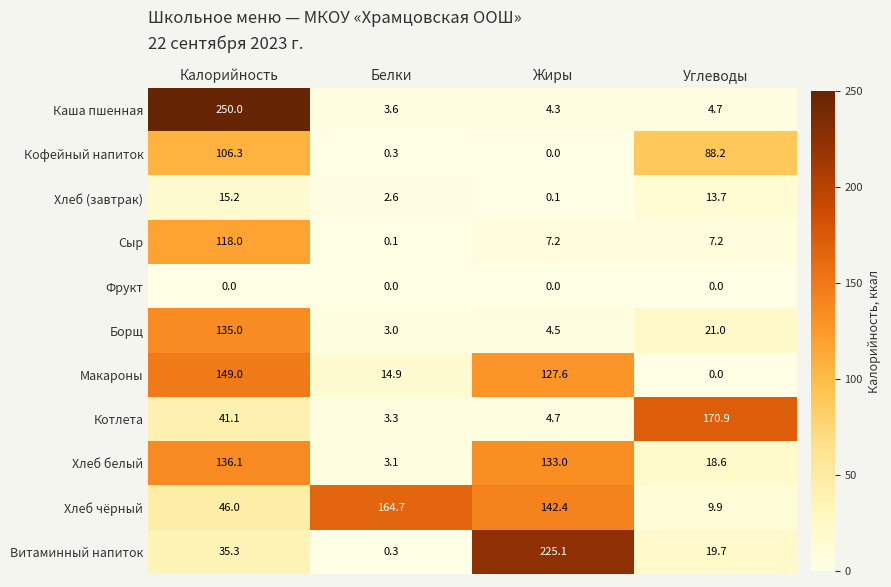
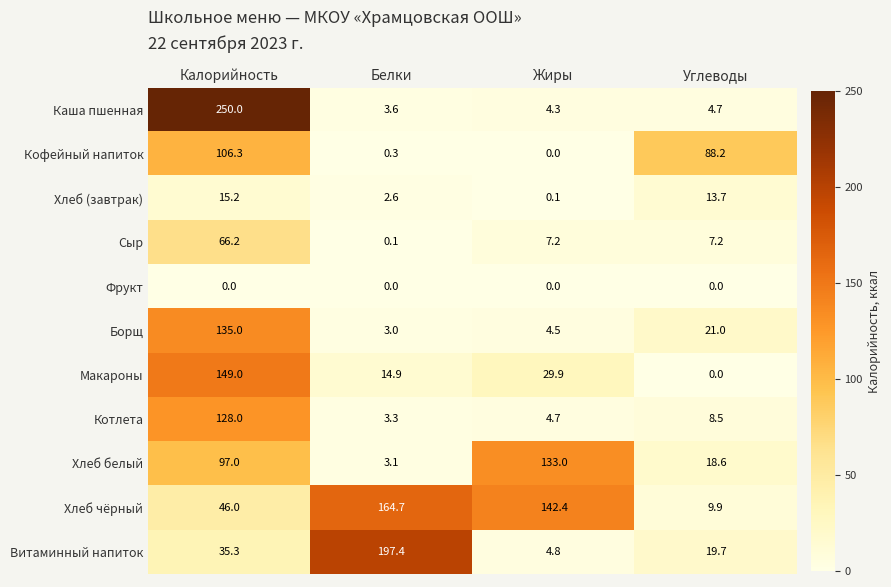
  {
    "Каша пшенная": {
      "Калорийность": 250.0,
      "Белки": 3.6,
      "Жиры": 4.3,
      "Углеводы": 4.7
    },
    "Кофейный напиток": {
      "Калорийность": 106.3,
      "Белки": 0.3,
      "Жиры": 0.0,
      "Углеводы": 88.2
    },
    "Хлеб (завтрак)": {
      "Калорийность": 15.2,
      "Белки": 2.6,
      "Жиры": 0.1,
      "Углеводы": 13.7
    },
    "Сыр": {
-     "Калорийность": 118.0,
+     "Калорийность": 66.2,
      "Белки": 0.1,
      "Жиры": 7.2,
      "Углеводы": 7.2
    },
    "Фрукт": {
      "Калорийность": 0.0,
      "Белки": 0.0,
      "Жиры": 0.0,
      "Углеводы": 0.0
    },
    "Борщ": {
      "Калорийность": 135.0,
      "Белки": 3.0,
      "Жиры": 4.5,
      "Углеводы": 21.0
    },
    "Макароны": {
      "Калорийность": 149.0,
      "Белки": 14.9,
-     "Жиры": 127.6,
+     "Жиры": 29.9,
      "Углеводы": 0.0
    },
    "Котлета": {
-     "Калорийность": 41.1,
+     "Калорийность": 128.0,
      "Белки": 3.3,
      "Жиры": 4.7,
-     "Углеводы": 170.9
+     "Углеводы": 8.5
    },
    "Хлеб белый": {
-     "Калорийность": 136.1,
+     "Калорийность": 97.0,
      "Белки": 3.1,
      "Жиры": 133.0,
      "Углеводы": 18.6
    },
    "Хлеб чёрный": {
      "Калорийность": 46.0,
      "Белки": 164.7,
      "Жиры": 142.4,
      "Углеводы": 9.9
    },
    "Витаминный напиток": {
      "Калорийность": 35.3,
-     "Белки": 0.3,
-     "Жиры": 225.1,
+     "Белки": 197.4,
+     "Жиры": 4.8,
      "Углеводы": 19.7
    }
  }
